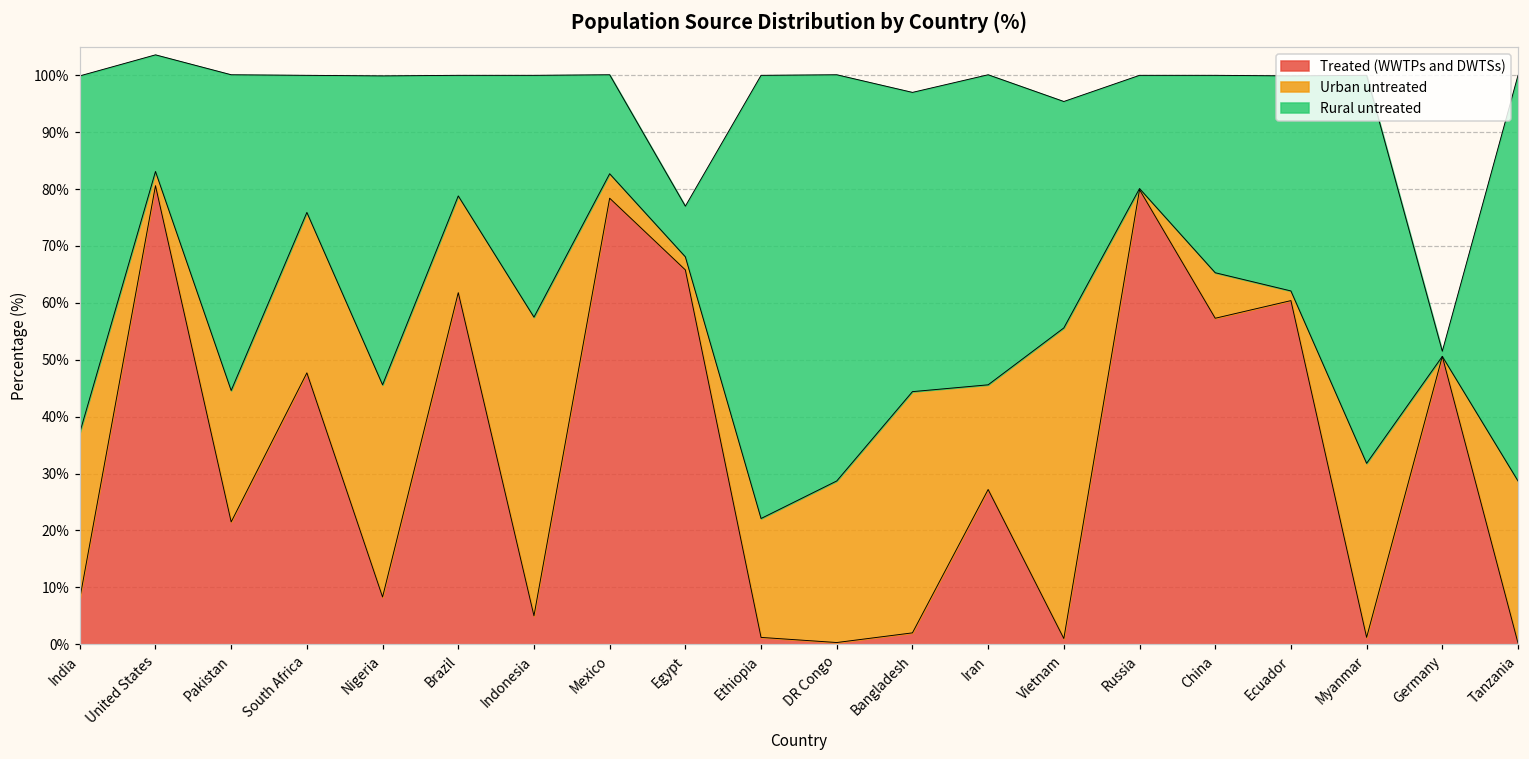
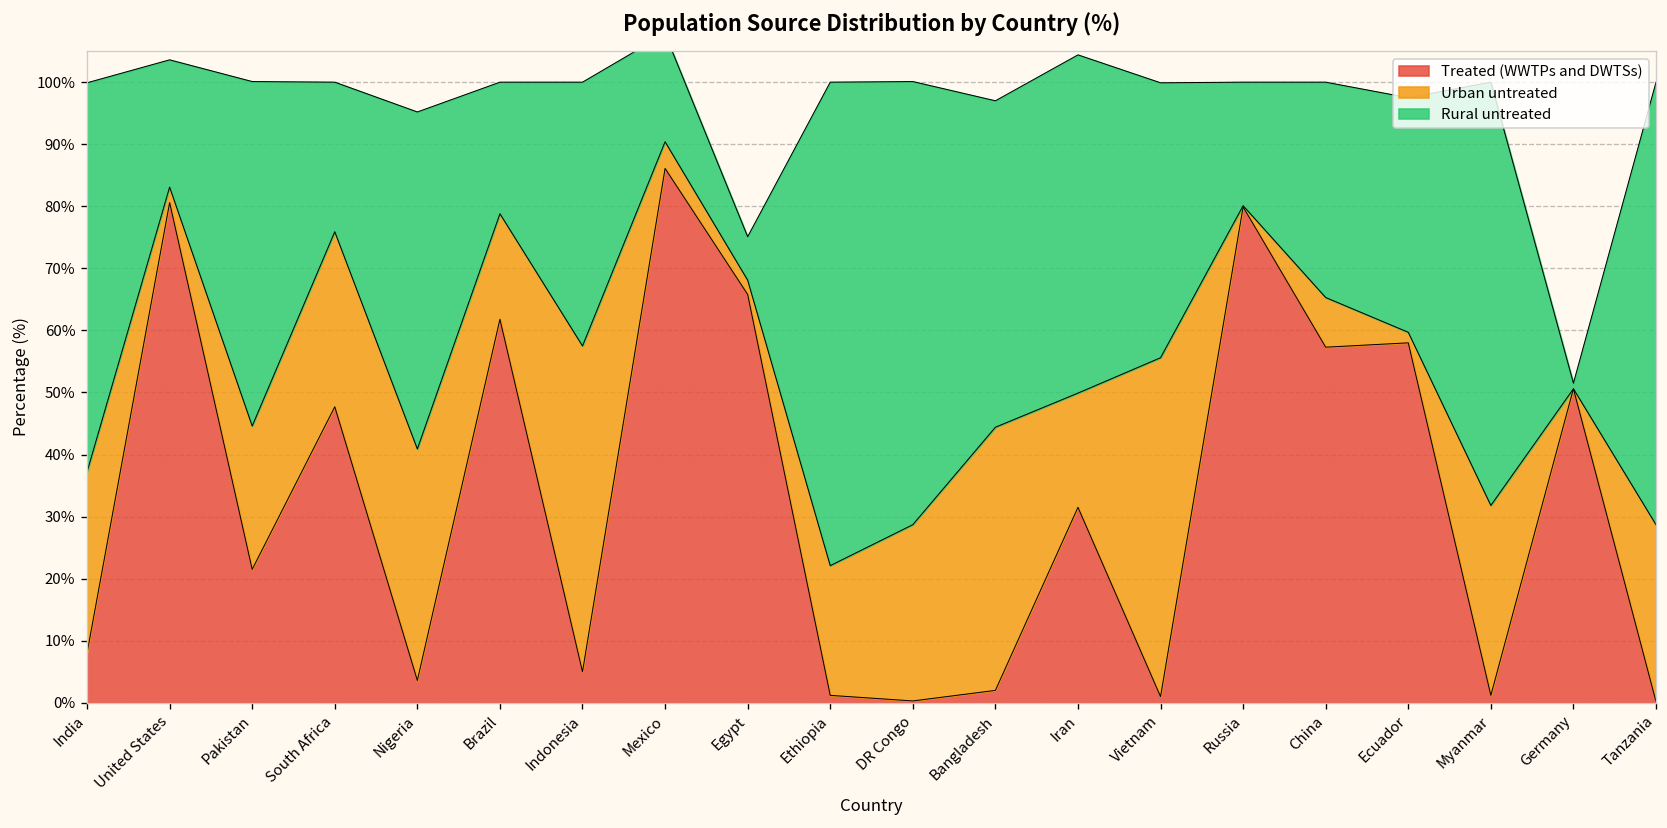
  {
    "Treated (WWTPs and DWTSs)": {
      "India": "8%",
      "United States": "81%",
      "Pakistan": "22%",
      "South Africa": "48%",
-     "Nigeria": "8%",
+     "Nigeria": "4%",
      "Brazil": "62%",
      "Indonesia": "5%",
-     "Mexico": "78%",
+     "Mexico": "86%",
      "Egypt": "66%",
      "Ethiopia": "1%",
      "DR Congo": "0%",
      "Bangladesh": "2%",
-     "Iran": "27%",
+     "Iran": "32%",
      "Vietnam": "1%",
      "China": "57%",
-     "Ecuador": "60%",
+     "Ecuador": "58%",
      "Myanmar": "1%",
      "Tanzania": "0%"
    },
    "Urban untreated": {
      "India": "29%",
      "United States": "3%",
      "Pakistan": "23%",
      "South Africa": "28%",
      "Nigeria": "37%",
      "Brazil": "17%",
      "Indonesia": "53%",
      "Mexico": "4%",
      "Egypt": "2%",
      "Ethiopia": "21%",
      "DR Congo": "28%",
      "Bangladesh": "42%",
      "Iran": "18%",
      "Vietnam": "55%",
      "China": "8%",
      "Ecuador": "2%",
      "Myanmar": "31%",
      "Tanzania": "29%"
    },
    "Rural untreated": {
      "India": "63%",
      "United States": "21%",
      "Pakistan": "55%",
      "South Africa": "24%",
      "Nigeria": "54%",
      "Brazil": "21%",
      "Indonesia": "43%",
-     "Egypt": "9%",
+     "Egypt": "7%",
      "Ethiopia": "78%",
      "DR Congo": "71%",
      "Bangladesh": "53%",
      "Iran": "55%",
-     "Vietnam": "40%",
+     "Vietnam": "44%",
      "Russia": "20%",
      "China": "35%",
      "Germany": "1%",
      "Tanzania": "71%"
    }
  }
